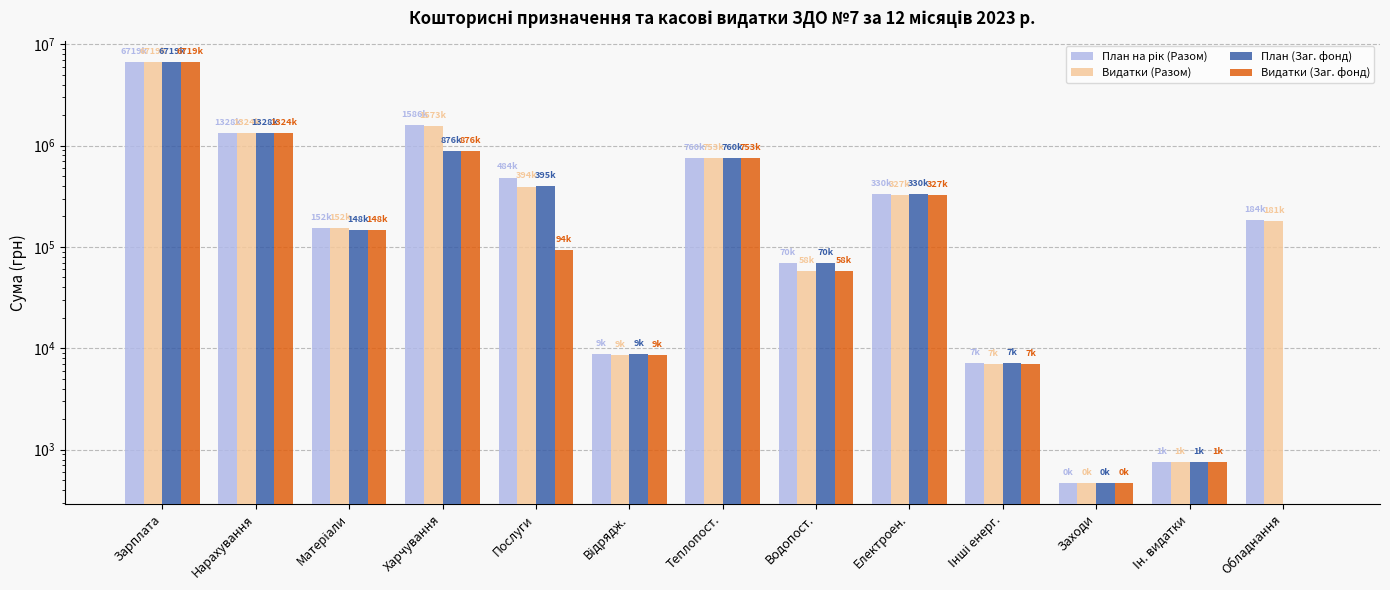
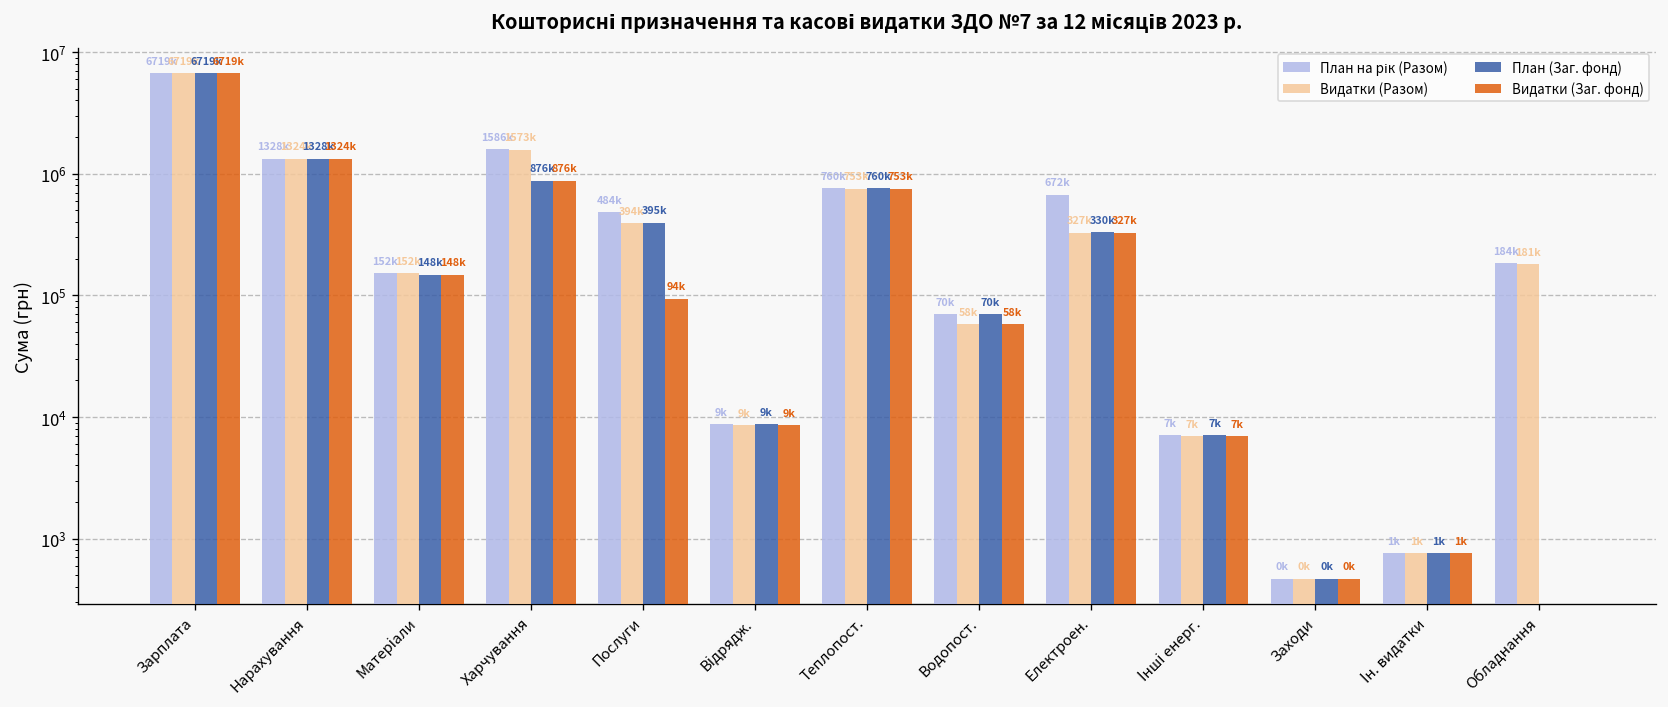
  {
    "План на рік (Разом)": {
      "Матеріали": "152k",
      "Послуги": "484k",
      "Відрядж.": "9k",
      "Теплопост.": "760k",
      "Водопост.": "70k",
-     "Електроен.": "330k",
+     "Електроен.": "672k",
      "Інші енерг.": "7k",
      "Ін. видатки": "1k",
      "Обладнання": "184k"
    },
    "Видатки (Разом)": {
      "Матеріали": "152k",
      "Послуги": "394k",
      "Відрядж.": "9k",
      "Теплопост.": "753k",
      "Водопост.": "58k",
      "Електроен.": "327k",
      "Інші енерг.": "7k",
      "Ін. видатки": "1k",
      "Обладнання": "181k"
    },
    "План (Заг. фонд)": {
      "Матеріали": "148k",
      "Харчування": "876k",
      "Послуги": "395k",
      "Відрядж.": "9k",
      "Теплопост.": "760k",
      "Водопост.": "70k",
      "Електроен.": "330k",
      "Інші енерг.": "7k",
      "Ін. видатки": "1k"
    },
    "Видатки (Заг. фонд)": {
      "Матеріали": "148k",
      "Харчування": "876k",
      "Послуги": "94k",
      "Відрядж.": "9k",
      "Теплопост.": "753k",
      "Водопост.": "58k",
      "Електроен.": "327k",
      "Інші енерг.": "7k",
      "Ін. видатки": "1k"
    }
  }
